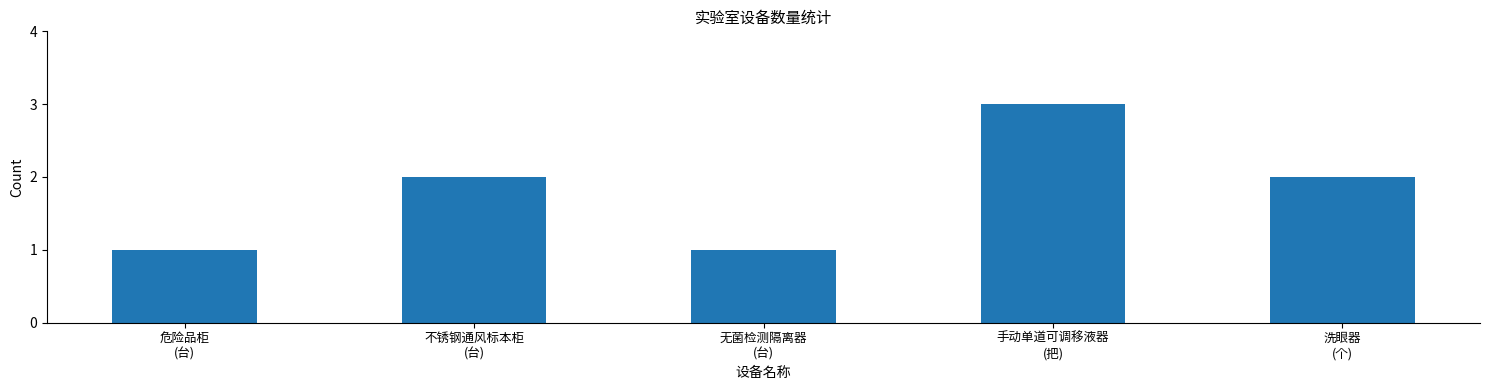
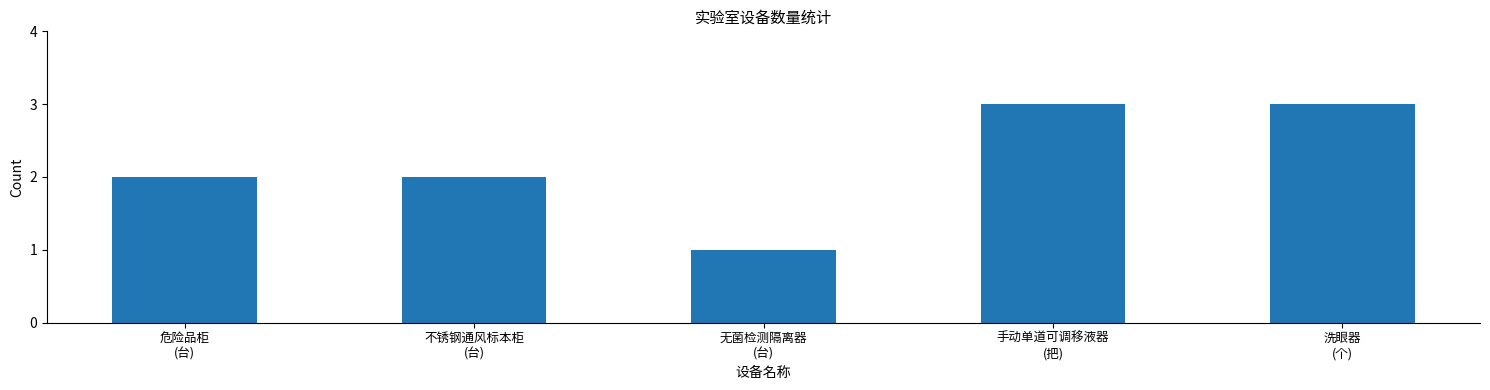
  {
-   "危险品柜 (台)": 1,
+   "危险品柜 (台)": 2,
    "不锈钢通风标本柜 (台)": 2,
    "无菌检测隔离器 (台)": 1,
    "手动单道可调移液器 (把)": 3,
-   "洗眼器 (个)": 2
+   "洗眼器 (个)": 3
  }
